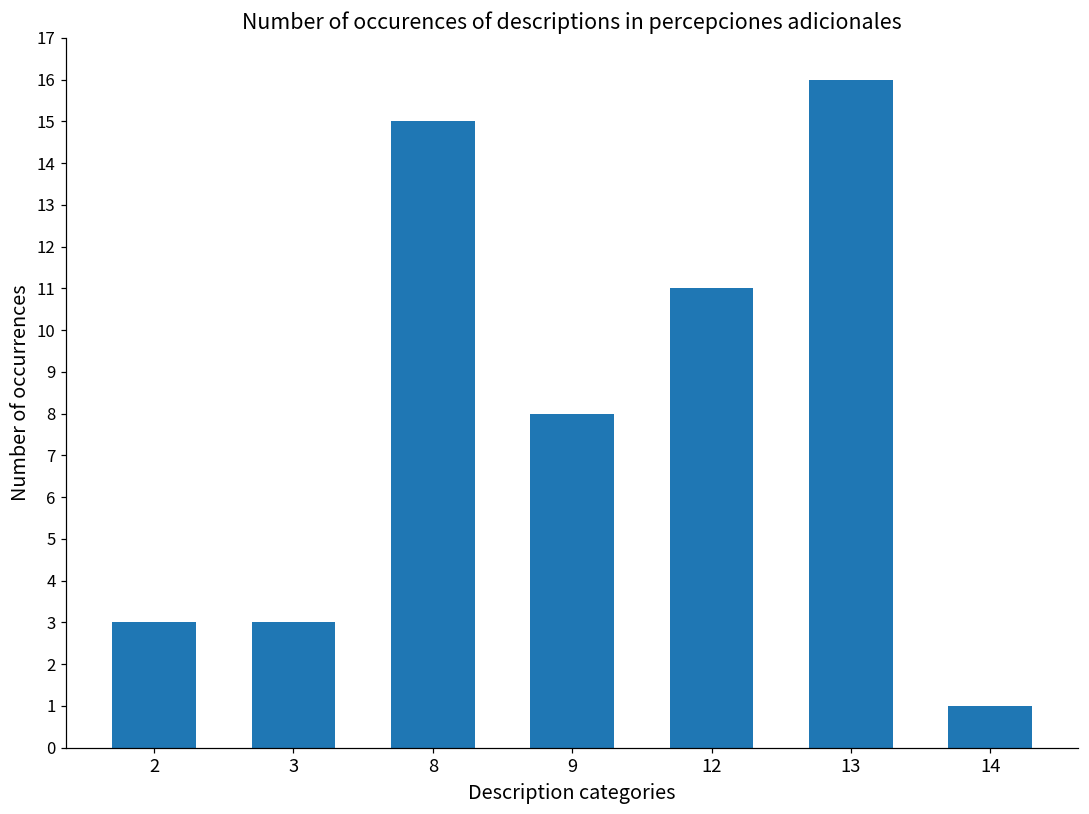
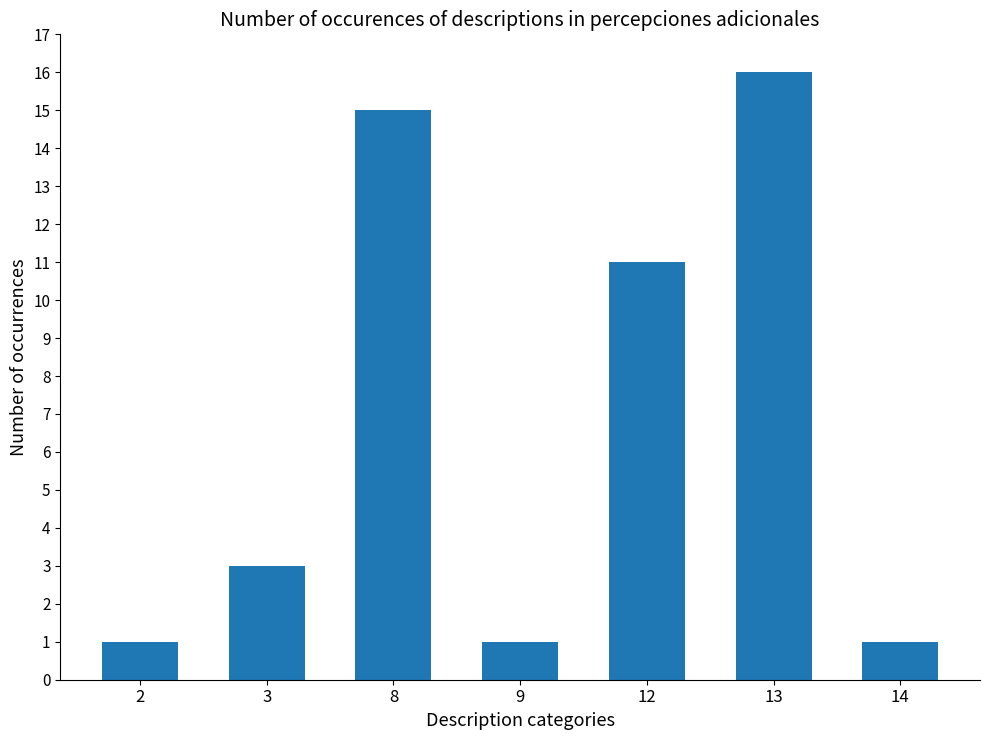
  {
-   "2": 3,
+   "2": 1,
    "3": 3,
    "8": 15,
-   "9": 8,
+   "9": 1,
    "12": 11,
    "13": 16,
    "14": 1
  }
